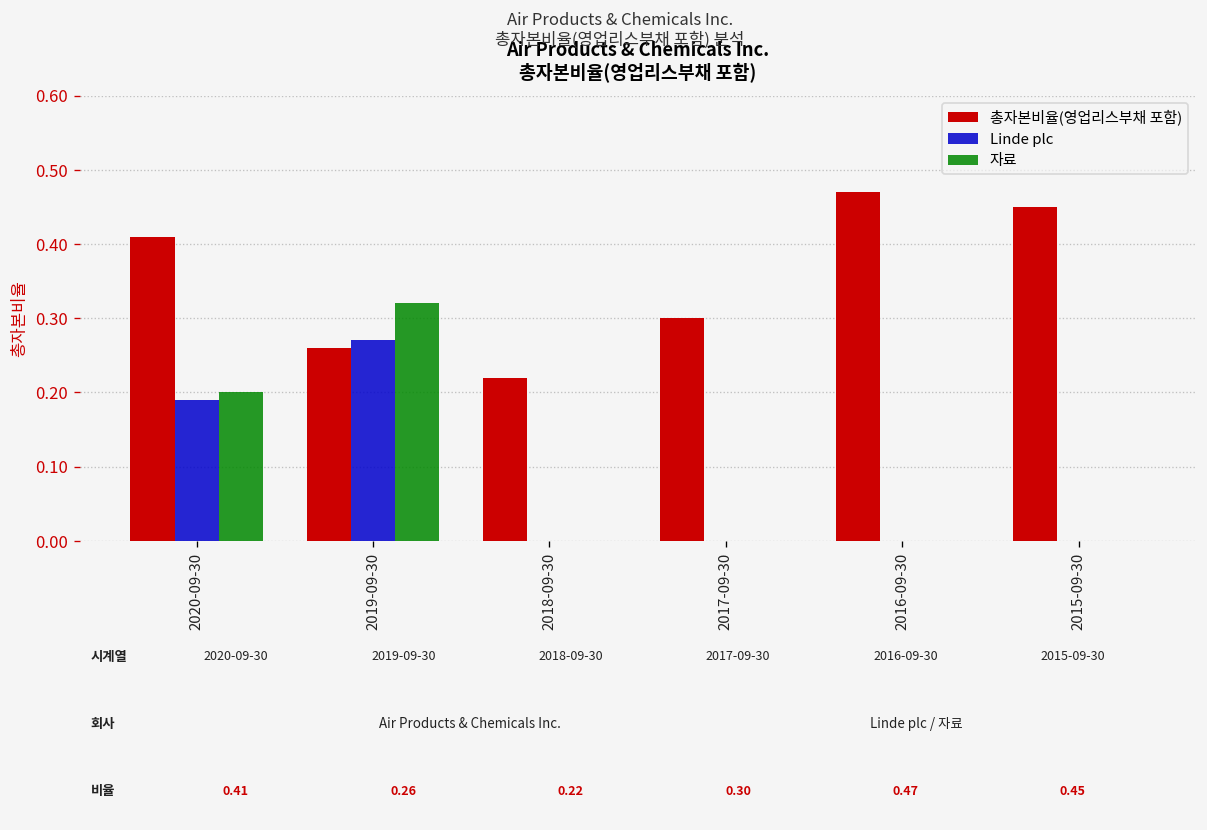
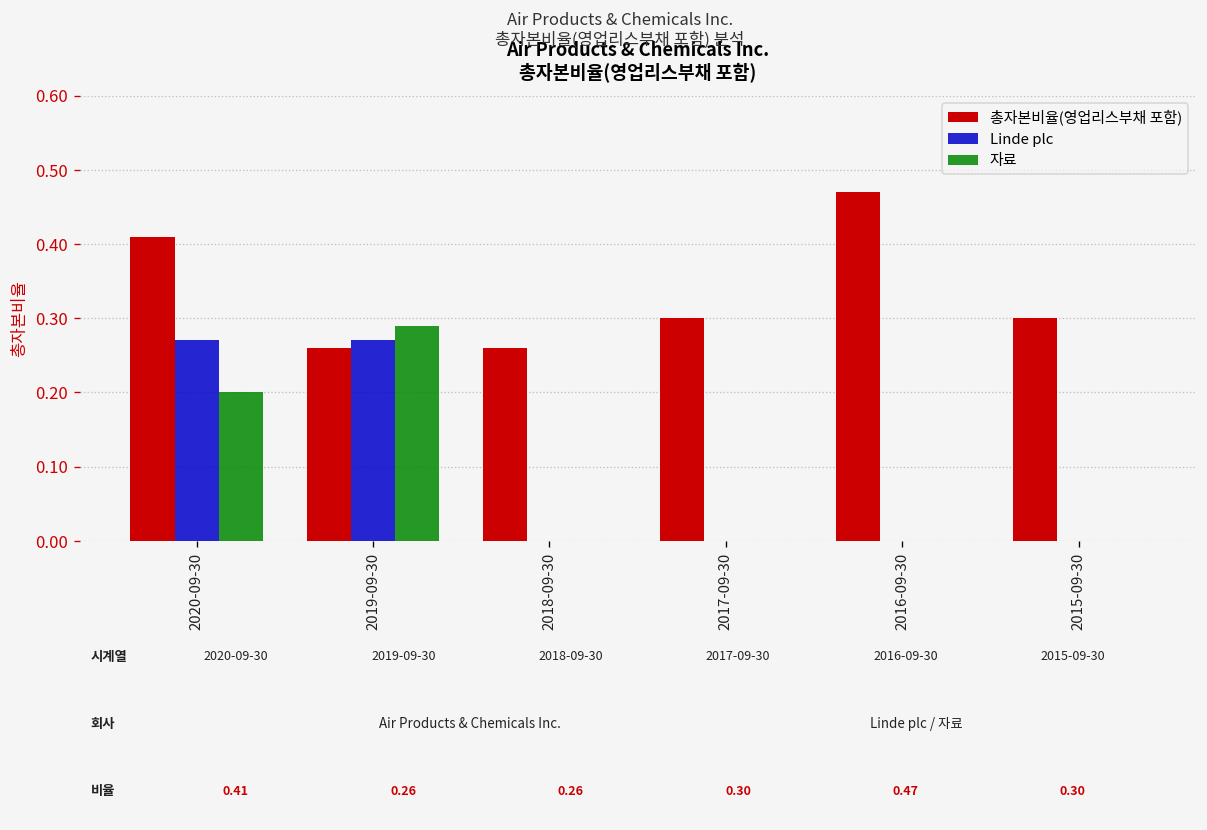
  {
    "총자본비율(영업리스부채 포함)": {
-     "2018-09-30": 0.22,
-     "2015-09-30": 0.45
+     "2018-09-30": 0.26,
+     "2015-09-30": 0.30
    },
    "Linde plc": {
-     "2020-09-30": 0.19,
+     "2020-09-30": 0.27,
      "2019-09-30": 0.27,
      "2018-09-30": 0.00,
      "2017-09-30": 0.00,
      "2016-09-30": 0.00,
      "2015-09-30": 0.00
    },
    "자료": {
      "2020-09-30": 0.20,
-     "2019-09-30": 0.32,
+     "2019-09-30": 0.29,
      "2018-09-30": 0.00,
      "2017-09-30": 0.00,
      "2016-09-30": 0.00,
      "2015-09-30": 0.00
    }
  }
